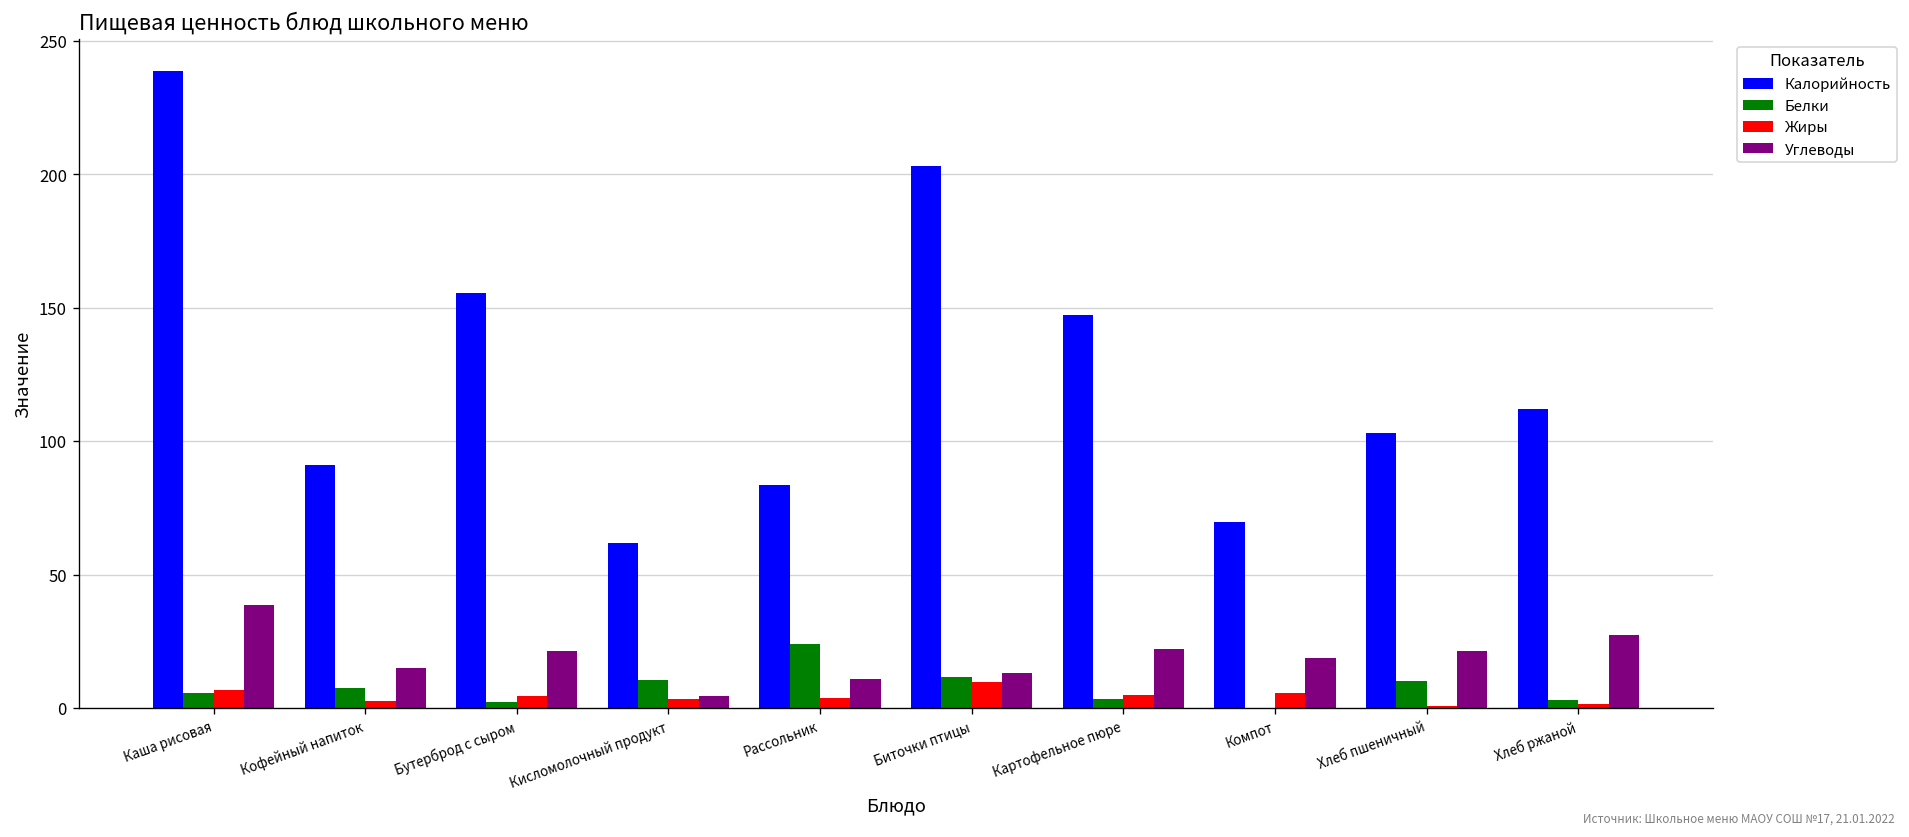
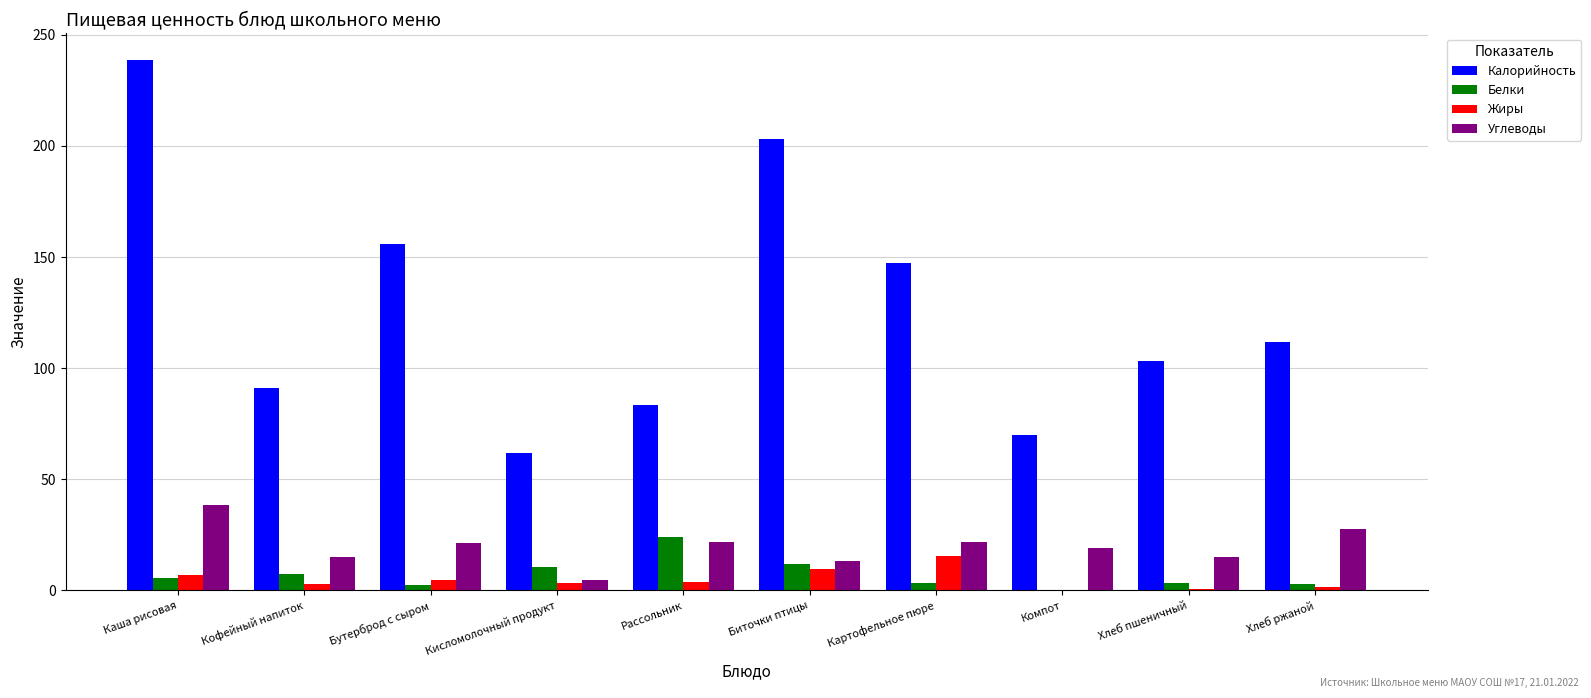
  {
    "Калорийность": {
      "Каша рисовая": 239,
      "Кофейный напиток": 91,
      "Бутерброд с сыром": 156,
      "Кисломолочный продукт": 62,
      "Рассольник": 83,
      "Биточки птицы": 203,
      "Картофельное пюре": 147,
      "Компот": 70,
      "Хлеб пшеничный": 103,
      "Хлеб ржаной": 112
    },
    "Белки": {
      "Каша рисовая": 6,
      "Кофейный напиток": 7,
      "Бутерброд с сыром": 2,
      "Кисломолочный продукт": 10,
      "Рассольник": 24,
      "Биточки птицы": 12,
      "Картофельное пюре": 3,
-     "Хлеб пшеничный": 10,
+     "Хлеб пшеничный": 3,
      "Хлеб ржаной": 3
    },
    "Жиры": {
      "Каша рисовая": 7,
      "Кофейный напиток": 3,
      "Бутерброд с сыром": 5,
      "Кисломолочный продукт": 3,
      "Рассольник": 4,
      "Биточки птицы": 10,
-     "Картофельное пюре": 5,
-     "Компот": 6,
+     "Картофельное пюре": 15,
+     "Компот": 0,
      "Хлеб ржаной": 2
    },
    "Углеводы": {
      "Каша рисовая": 39,
      "Кофейный напиток": 15,
      "Бутерброд с сыром": 21,
      "Кисломолочный продукт": 5,
-     "Рассольник": 11,
+     "Рассольник": 22,
      "Биточки птицы": 13,
      "Картофельное пюре": 22,
      "Компот": 19,
-     "Хлеб пшеничный": 21,
+     "Хлеб пшеничный": 15,
      "Хлеб ржаной": 28
    }
  }
